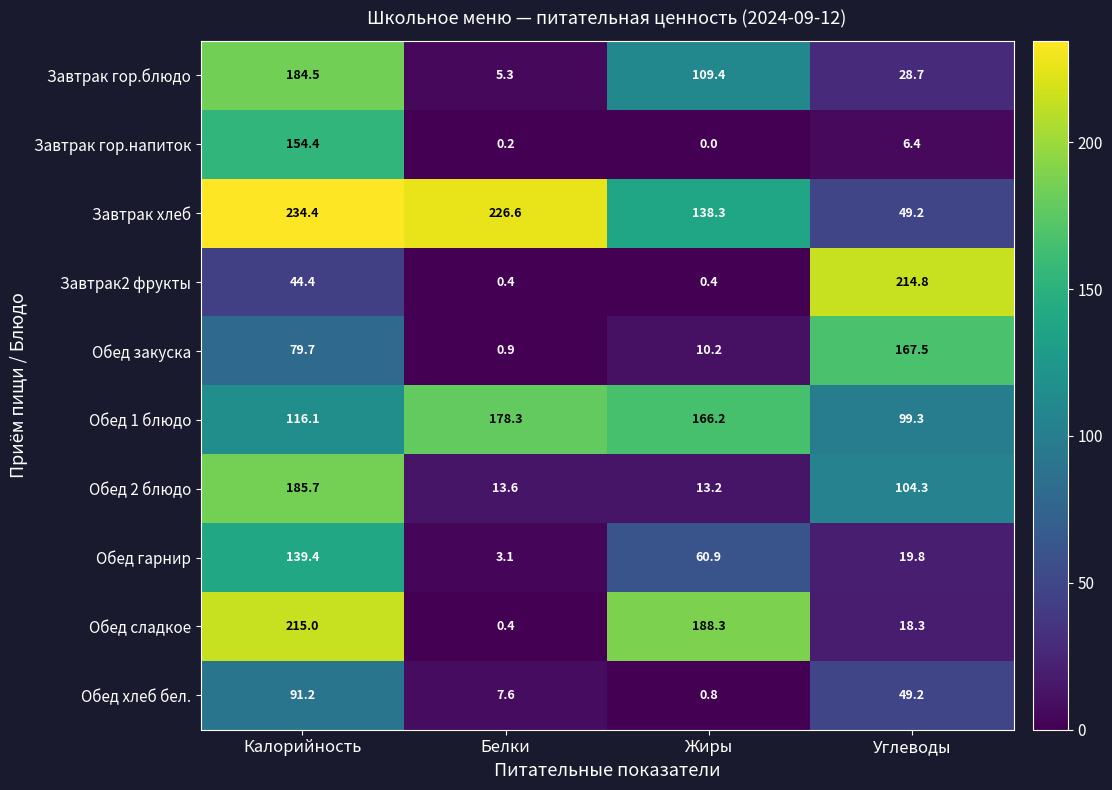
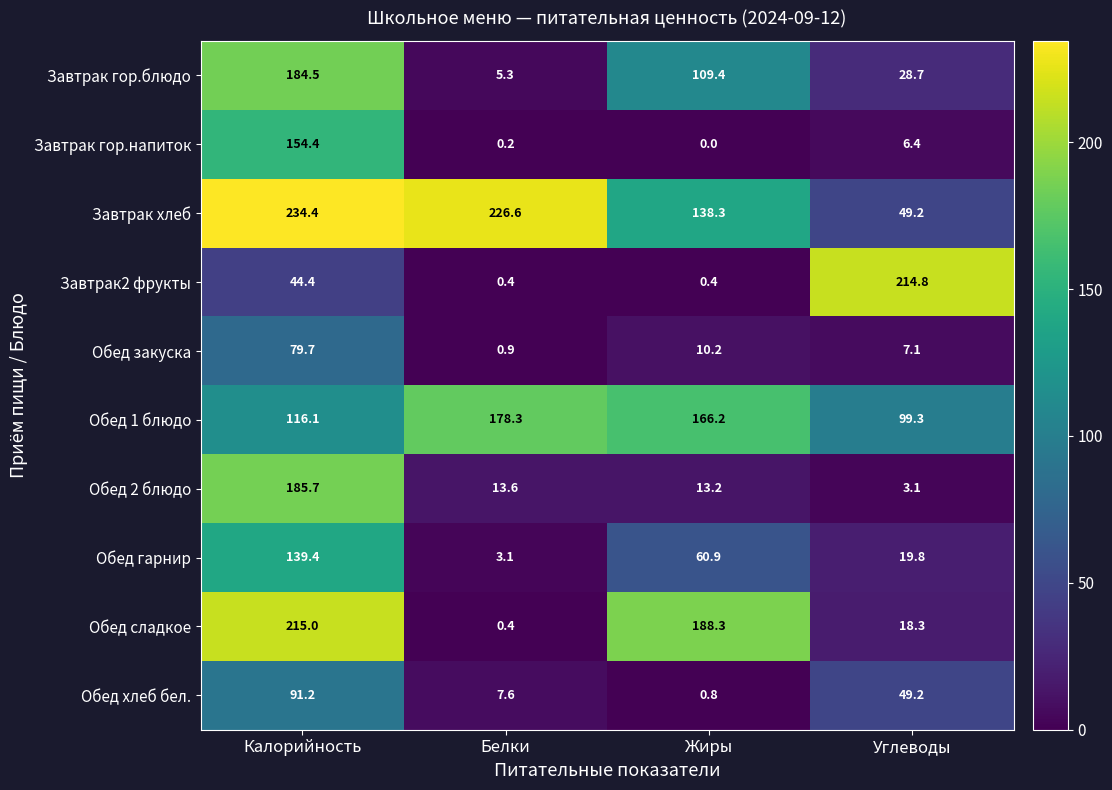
  {
    "Завтрак гор.блюдо": {
      "Калорийность": 184.5,
      "Белки": 5.3,
      "Жиры": 109.4,
      "Углеводы": 28.7
    },
    "Завтрак гор.напиток": {
      "Калорийность": 154.4,
      "Белки": 0.2,
      "Жиры": 0.0,
      "Углеводы": 6.4
    },
    "Завтрак хлеб": {
      "Калорийность": 234.4,
      "Белки": 226.6,
      "Жиры": 138.3,
      "Углеводы": 49.2
    },
    "Завтрак2 фрукты": {
      "Калорийность": 44.4,
      "Белки": 0.4,
      "Жиры": 0.4,
      "Углеводы": 214.8
    },
    "Обед закуска": {
      "Калорийность": 79.7,
      "Белки": 0.9,
      "Жиры": 10.2,
-     "Углеводы": 167.5
+     "Углеводы": 7.1
    },
    "Обед 1 блюдо": {
      "Калорийность": 116.1,
      "Белки": 178.3,
      "Жиры": 166.2,
      "Углеводы": 99.3
    },
    "Обед 2 блюдо": {
      "Калорийность": 185.7,
      "Белки": 13.6,
      "Жиры": 13.2,
-     "Углеводы": 104.3
+     "Углеводы": 3.1
    },
    "Обед гарнир": {
      "Калорийность": 139.4,
      "Белки": 3.1,
      "Жиры": 60.9,
      "Углеводы": 19.8
    },
    "Обед сладкое": {
      "Калорийность": 215.0,
      "Белки": 0.4,
      "Жиры": 188.3,
      "Углеводы": 18.3
    },
    "Обед хлеб бел.": {
      "Калорийность": 91.2,
      "Белки": 7.6,
      "Жиры": 0.8,
      "Углеводы": 49.2
    }
  }
